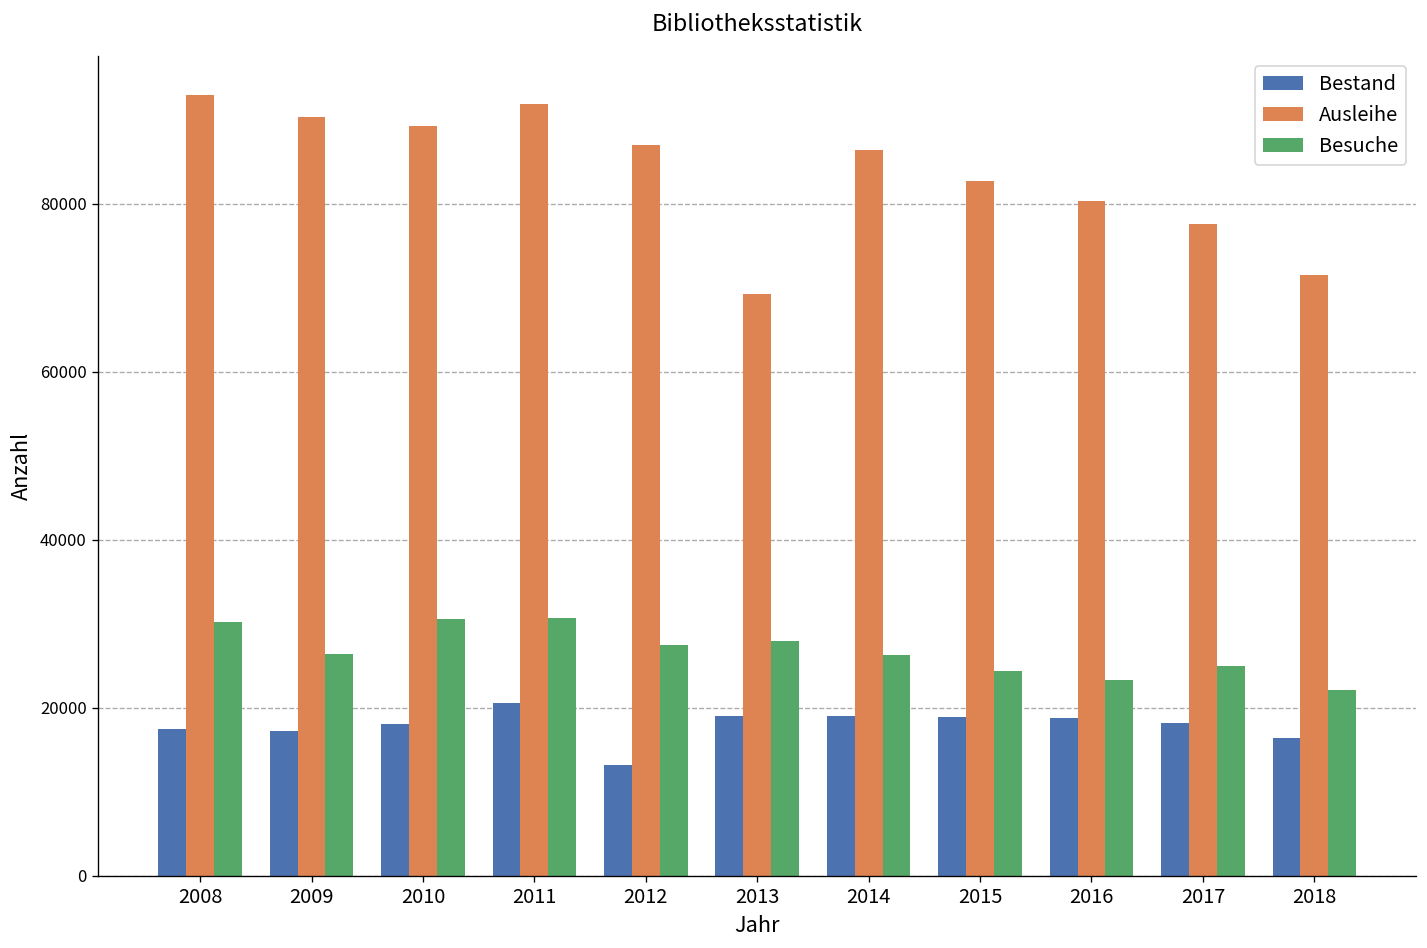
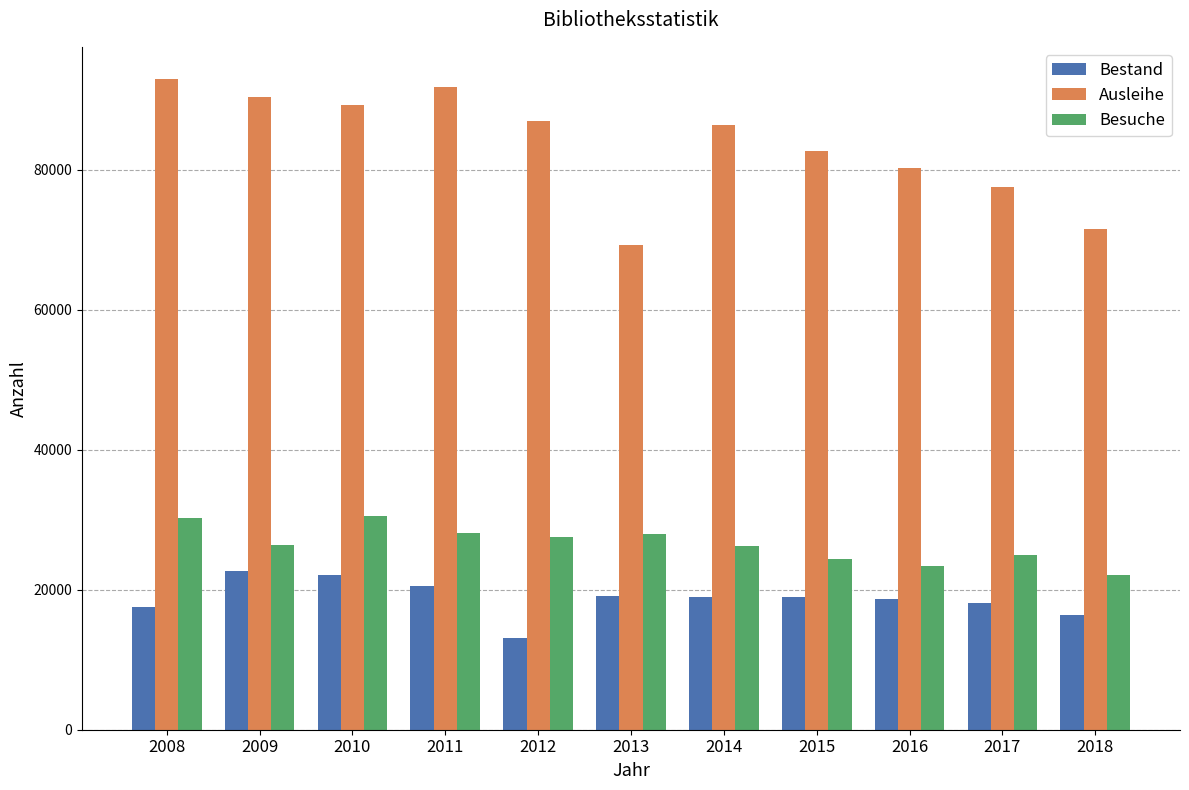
  {
    "Bestand": {
      "2008": 17000,
-     "2009": 17000,
-     "2010": 18000,
+     "2009": 23000,
+     "2010": 22000,
      "2011": 21000,
      "2012": 13000,
      "2013": 19000,
      "2014": 19000,
      "2015": 19000,
      "2016": 19000,
      "2017": 18000,
      "2018": 16000
    },
    "Ausleihe": {
      "2008": 93000,
      "2009": 90000,
      "2010": 89000,
      "2011": 92000,
      "2012": 87000,
      "2013": 69000,
      "2014": 86000,
      "2015": 83000,
      "2016": 80000,
      "2017": 78000,
      "2018": 72000
    },
    "Besuche": {
      "2008": 30000,
      "2009": 26000,
      "2010": 31000,
-     "2011": 31000,
+     "2011": 28000,
      "2012": 28000,
      "2013": 28000,
      "2014": 26000,
      "2015": 24000,
      "2016": 23000,
      "2017": 25000,
      "2018": 22000
    }
  }
